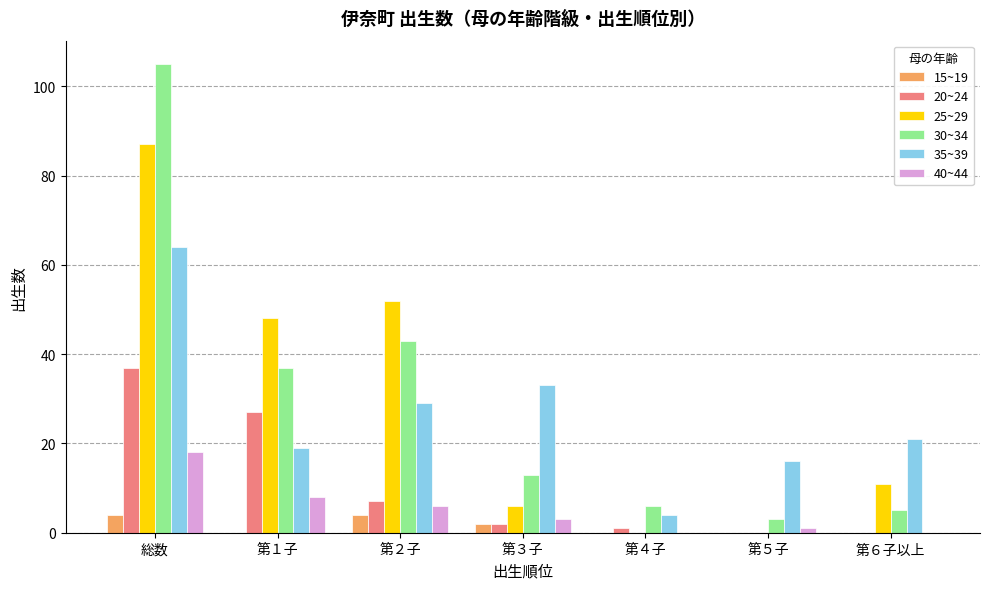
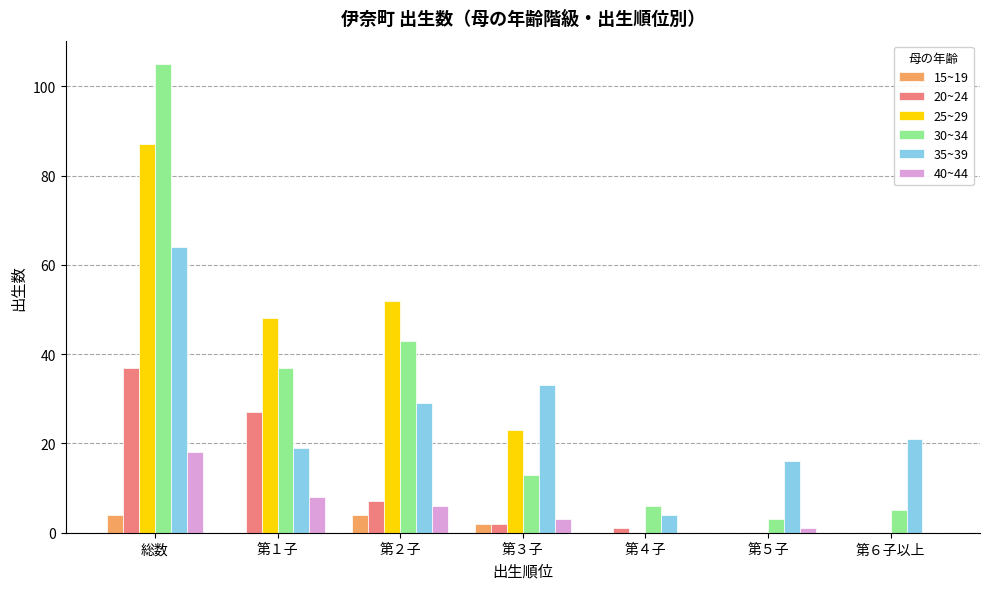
  {
    "25~29": {
      "総数": 87,
      "第１子": 48,
      "第２子": 52,
-     "第３子": 6,
+     "第３子": 23,
      "第４子": 0,
      "第５子": 0,
-     "第６子以上": 11
+     "第６子以上": 0
    },
    "30~34": {
      "総数": 105,
      "第１子": 37,
      "第２子": 43,
      "第３子": 13,
      "第４子": 6,
      "第５子": 3,
      "第６子以上": 5
    },
    "35~39": {
      "総数": 64,
      "第１子": 19,
      "第２子": 29,
      "第３子": 33,
      "第４子": 4,
      "第５子": 16,
      "第６子以上": 21
    },
    "40~44": {
      "総数": 18,
      "第１子": 8,
      "第２子": 6,
      "第３子": 3,
      "第４子": 0,
      "第５子": 1,
      "第６子以上": 0
    }
  }
